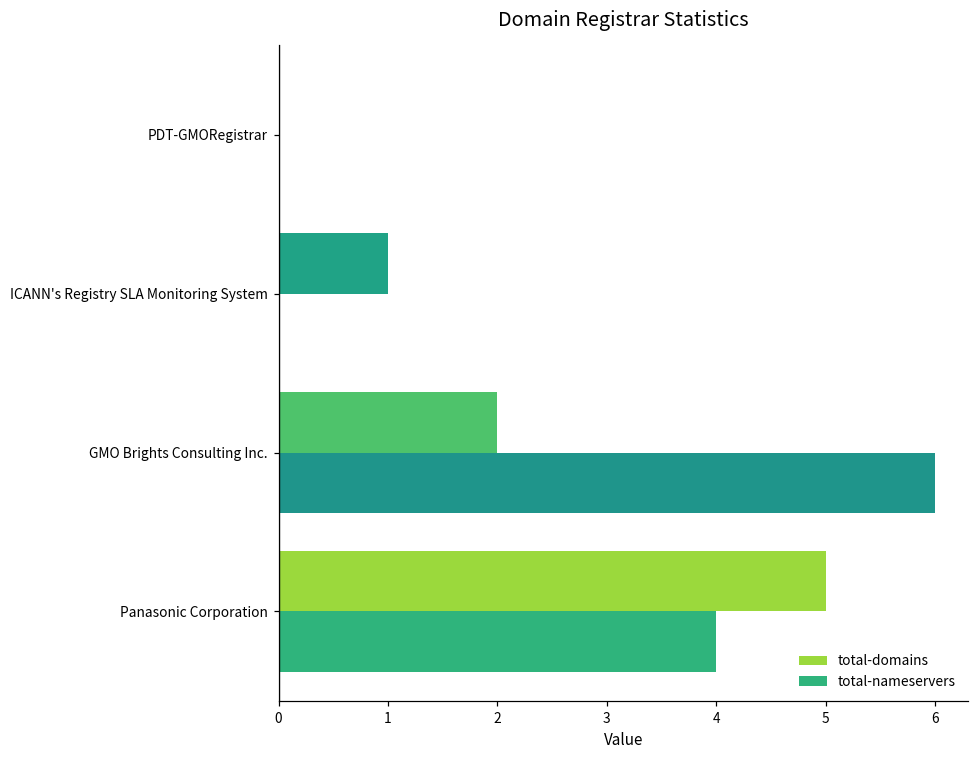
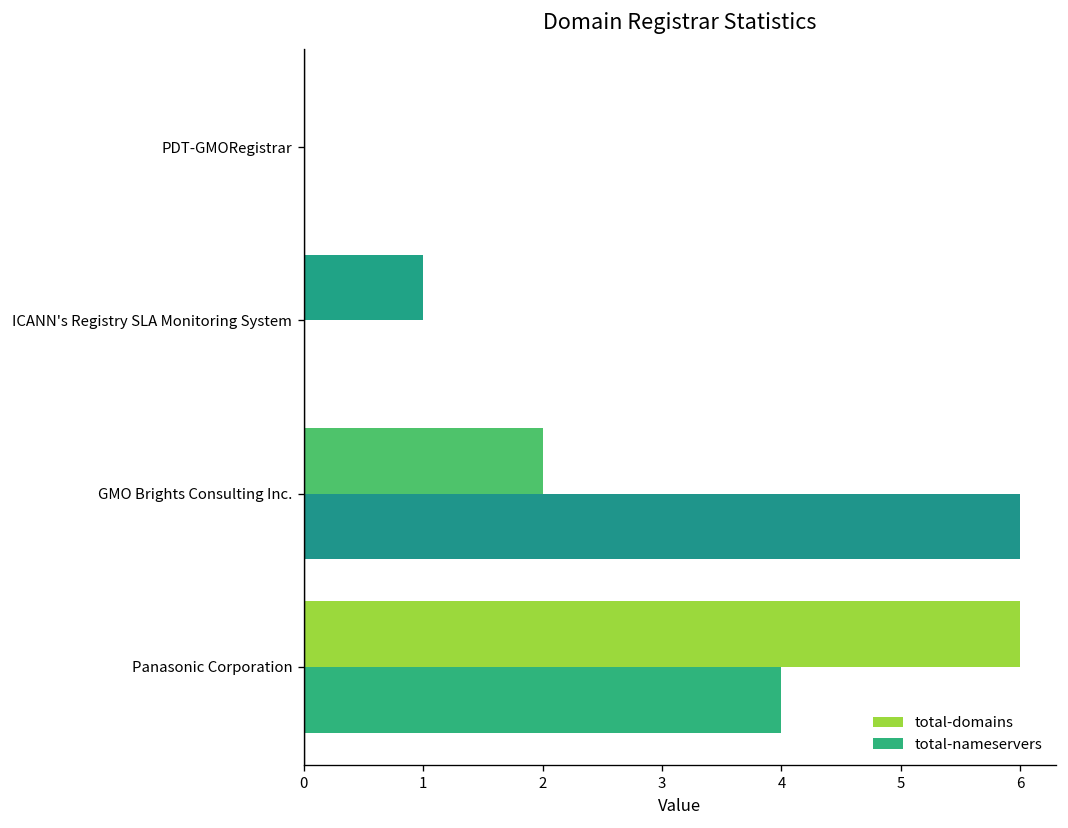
  {
    "total-domains": {
      "PDT-GMORegistrar": 0,
      "ICANN's Registry SLA Monitoring System": 1,
      "GMO Brights Consulting Inc.": 2,
-     "Panasonic Corporation": 5
+     "Panasonic Corporation": 6
    },
    "total-nameservers": {
      "PDT-GMORegistrar": 0,
      "ICANN's Registry SLA Monitoring System": 0,
      "GMO Brights Consulting Inc.": 6,
      "Panasonic Corporation": 4
    }
  }
